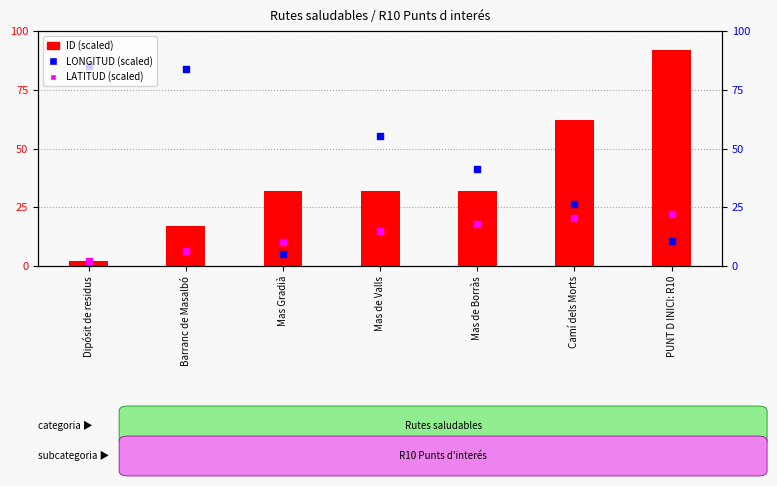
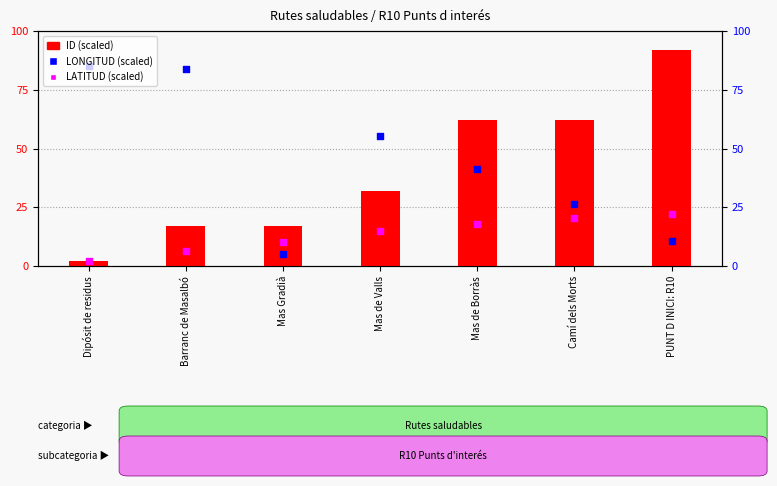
  {
    "ID (scaled)": {
      "Dipósit de residus": 2,
      "Barranc de Masalbó": 17,
-     "Mas Gradià": 32,
+     "Mas Gradià": 17,
      "Mas de Valls": 32,
-     "Mas de Borràs": 32,
+     "Mas de Borràs": 62,
      "Camí dels Morts": 62,
      "PUNT D INICI: R10": 92
    }
  }
